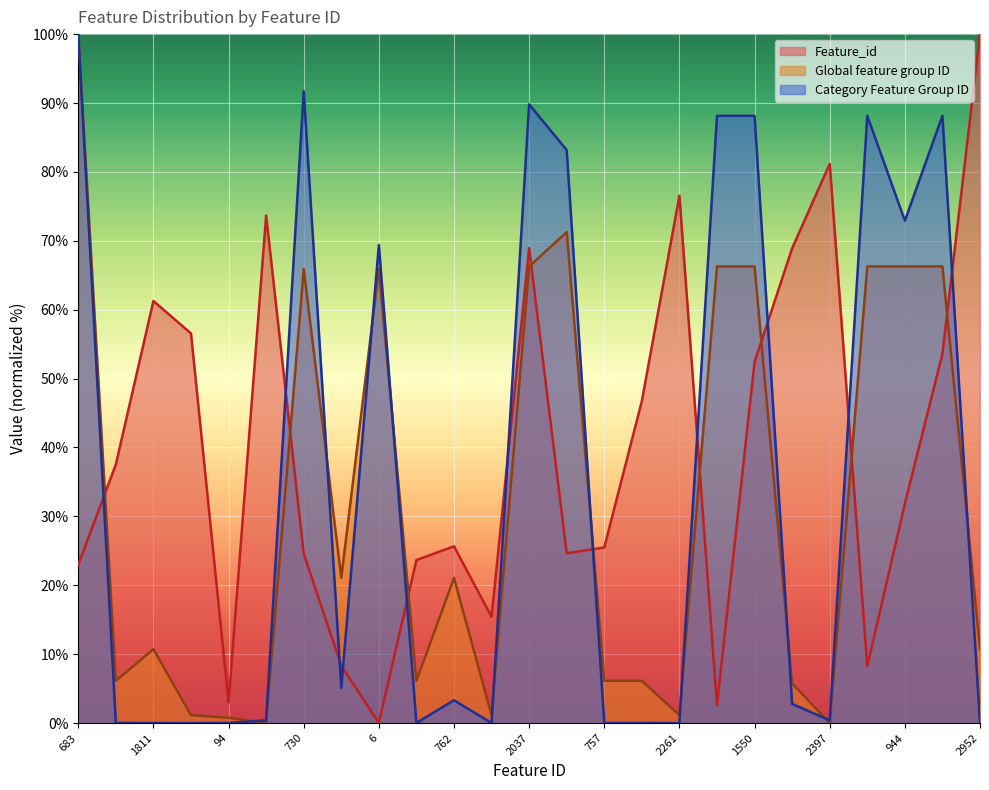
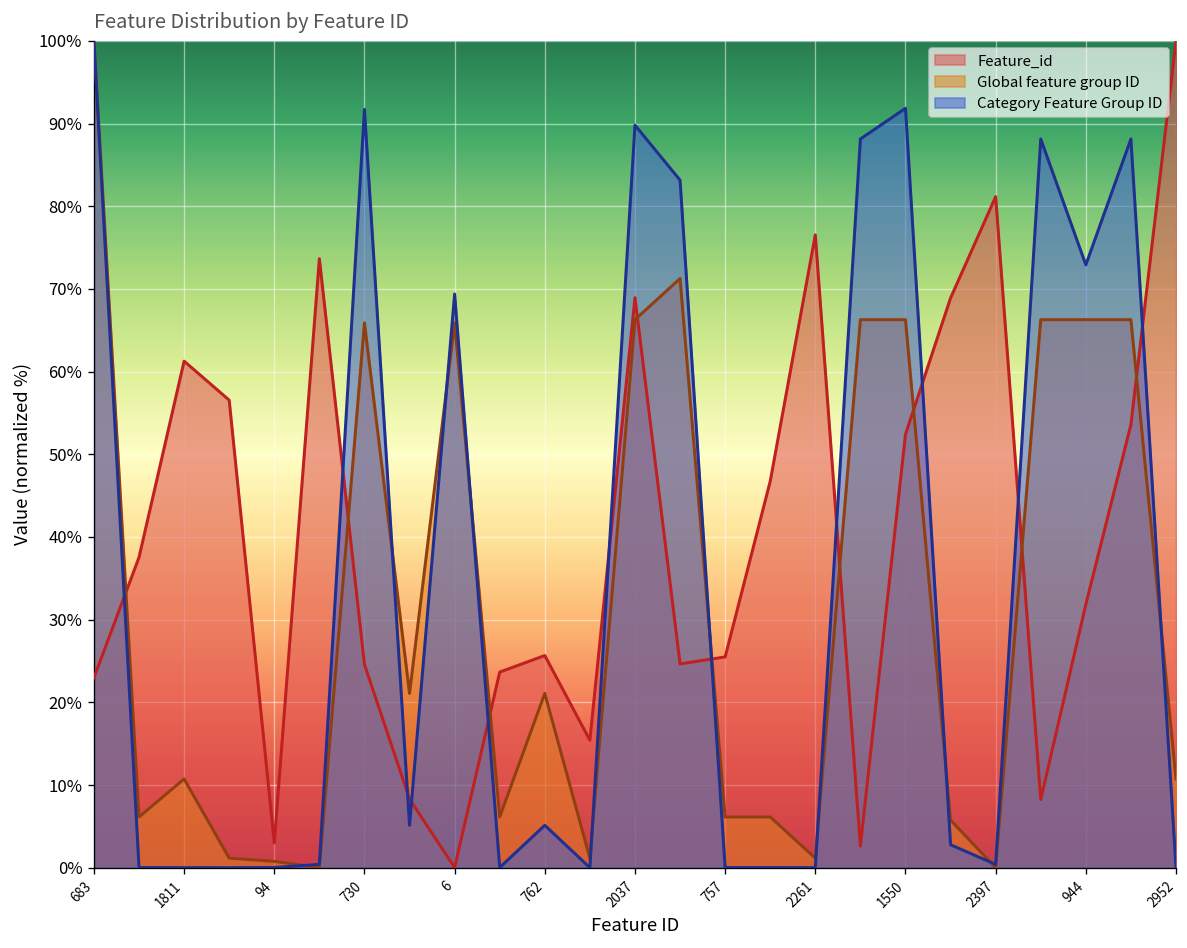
  {
    "Category Feature Group ID": {
      "1811": "0%",
      "94": "0%",
      "730": "92%",
      "6": "69%",
-     "762": "3%",
+     "762": "5%",
      "2037": "90%",
      "757": "0%",
      "2261": "0%",
-     "1550": "88%",
+     "1550": "92%",
      "2397": "0%",
      "944": "73%",
      "2952": "0%"
    }
  }
